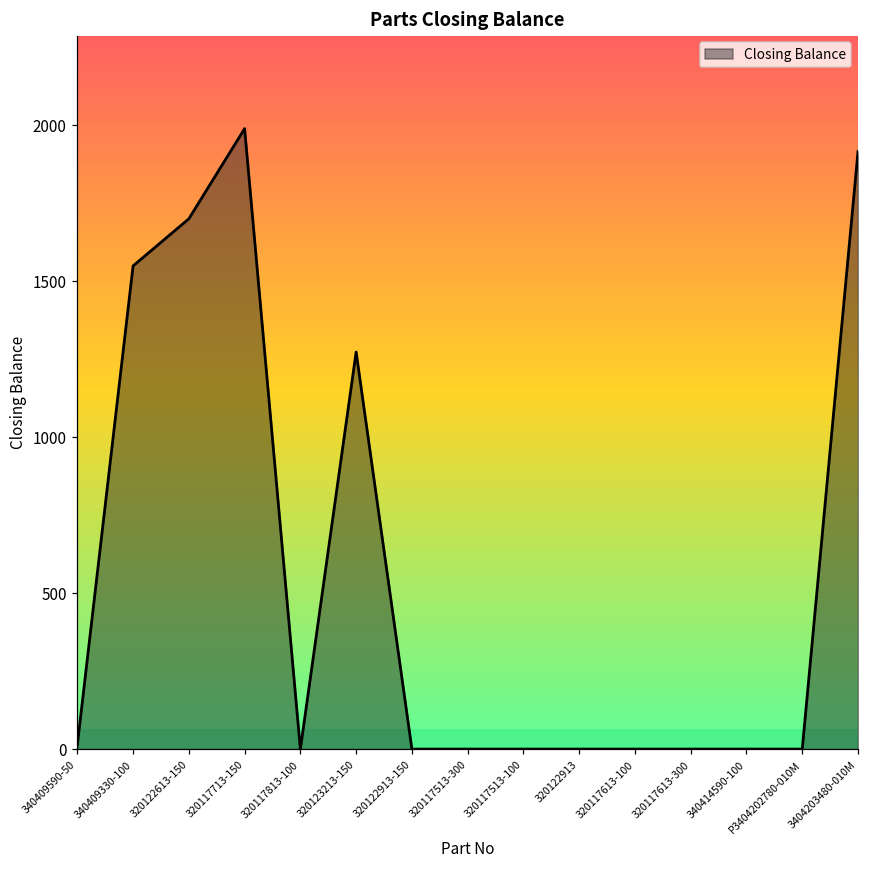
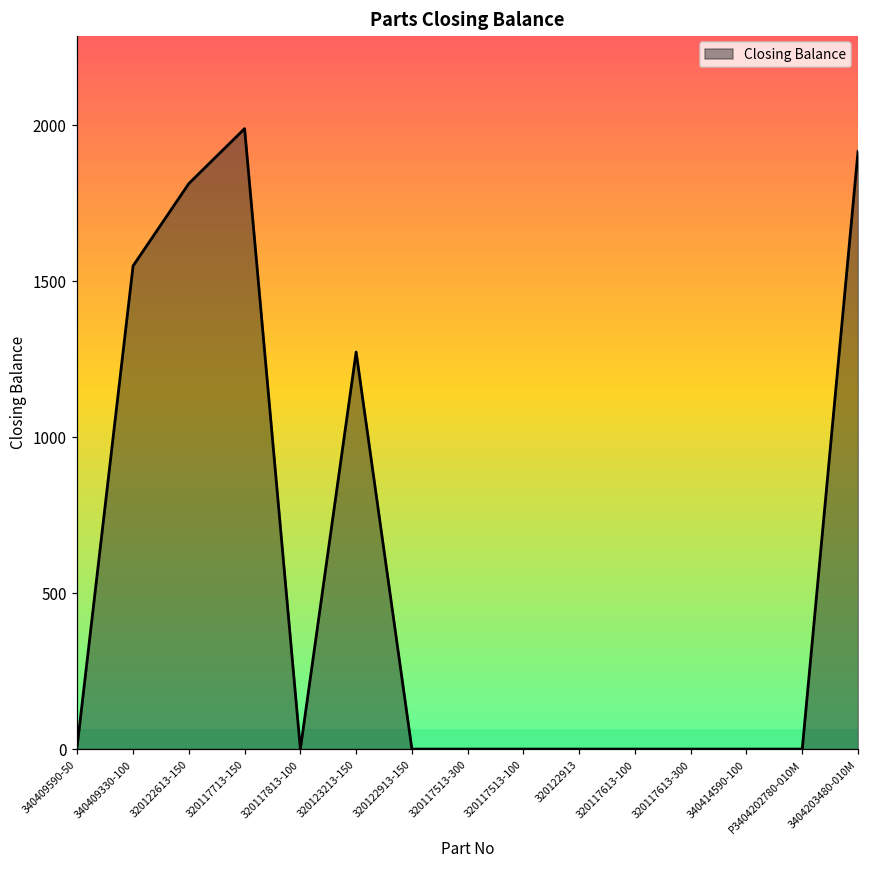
  {
    "340409330-100": 1550,
-   "320122613-150": 1700,
+   "320122613-150": 1810,
    "320117713-150": 1990,
    "320123213-150": 1270,
    "3404203480-010M": 1920
  }
